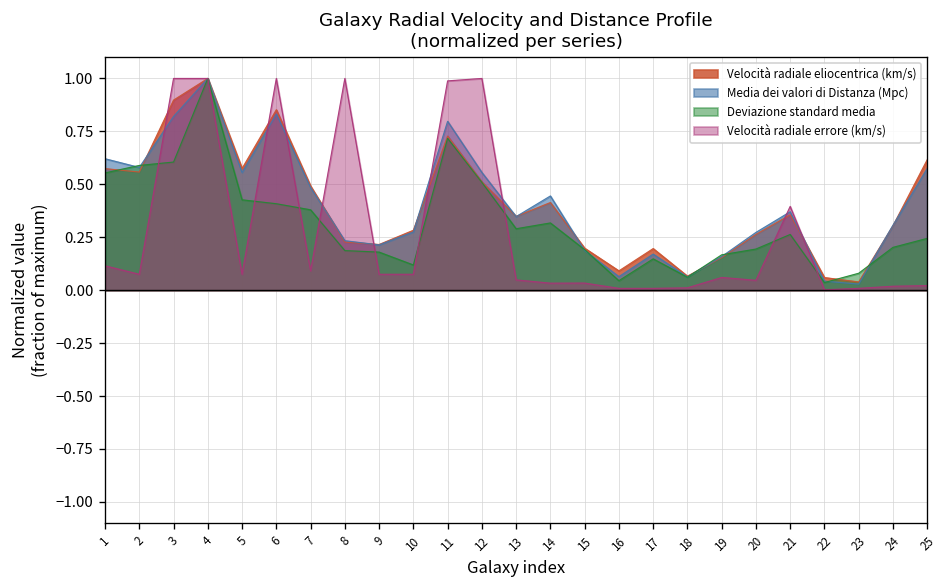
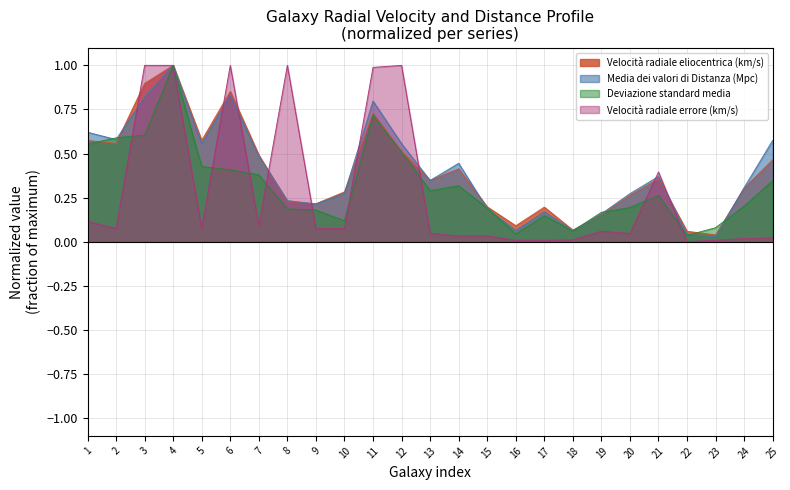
  {
    "Velocità radiale eliocentrica (km/s)": {
      "1": 0.57,
      "2": 0.56,
      "3": 0.90,
      "5": 0.57,
      "6": 0.85,
      "14": 0.41,
      "16": 0.09,
      "17": 0.20,
      "22": 0.06,
-     "25": 0.62
+     "25": 0.46
    },
    "Media dei valori di Distanza (Mpc)": {
      "1": 0.62,
      "3": 0.82,
      "5": 0.56,
      "6": 0.83,
      "11": 0.80,
      "12": 0.56,
      "14": 0.44,
      "16": 0.06,
      "17": 0.17,
      "25": 0.57
    },
    "Deviazione standard media": {
      "1": 0.55,
      "3": 0.61,
      "5": 0.43,
      "6": 0.41,
      "7": 0.38,
      "8": 0.19,
      "9": 0.18,
      "10": 0.12,
      "13": 0.29,
      "14": 0.32,
      "16": 0.04,
      "17": 0.15,
      "20": 0.19,
      "21": 0.26,
      "23": 0.08,
      "24": 0.20,
-     "25": 0.24
+     "25": 0.35
    },
    "Velocità radiale errore (km/s)": {
      "1": 0.11,
      "2": 0.08,
      "3": 1.00,
      "5": 0.08,
      "6": 1.00,
      "7": 0.09,
      "8": 1.00,
      "9": 0.08,
      "10": 0.08,
      "11": 0.99,
      "12": 1.00,
      "13": 0.05,
      "14": 0.03,
      "15": 0.03,
      "16": 0.01,
      "17": 0.01,
      "18": 0.01,
      "19": 0.06,
      "20": 0.05,
      "21": 0.40,
      "22": 0.00,
      "23": 0.01,
      "24": 0.02,
      "25": 0.02
    }
  }
